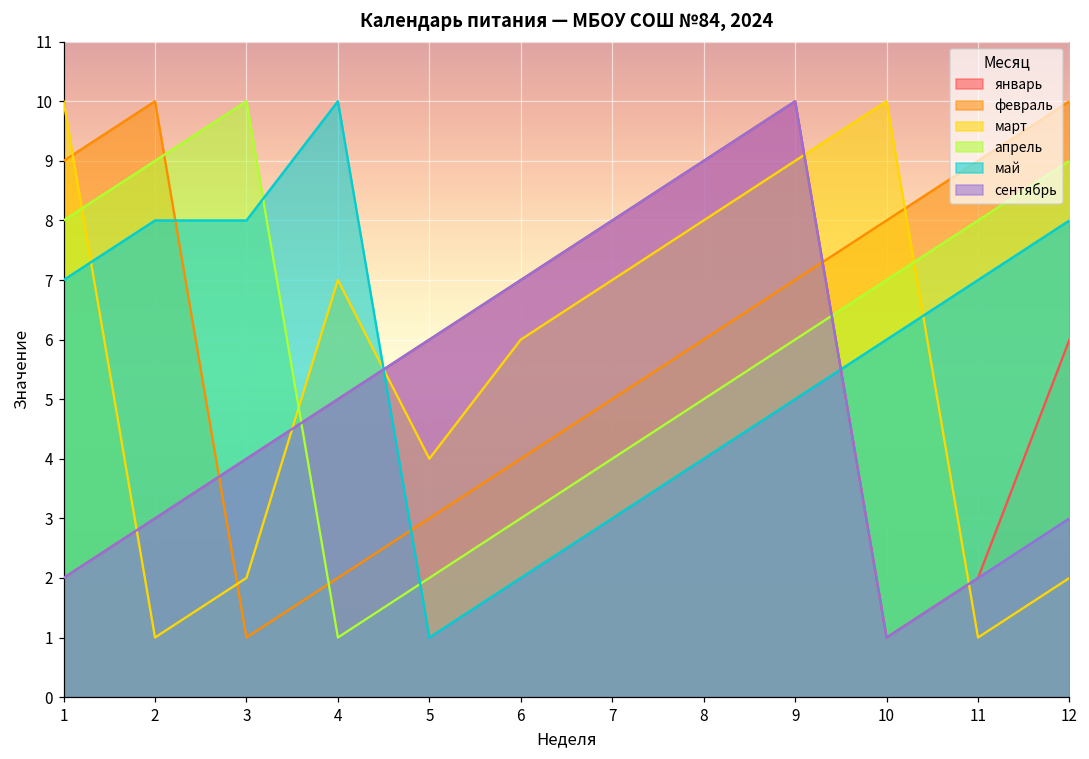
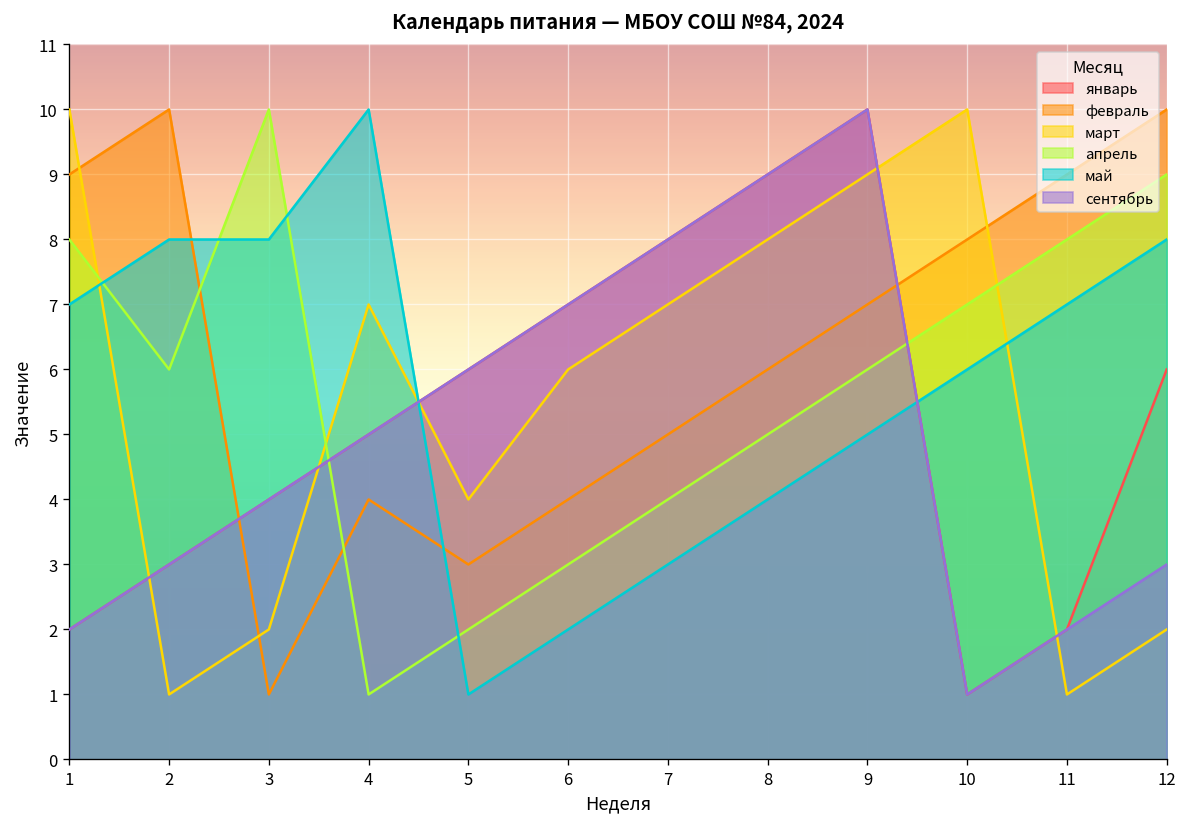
  {
    "январь": {
      "12": 6
    },
    "февраль": {
      "1": 9,
      "2": 10,
      "3": 1,
-     "4": 2,
+     "4": 4,
      "5": 3,
      "6": 4,
      "7": 5,
      "8": 6,
      "9": 7,
      "10": 8,
      "12": 10
    },
    "март": {
      "1": 10,
      "2": 1,
      "3": 2,
      "4": 7,
      "5": 4,
      "6": 6,
      "7": 7,
      "8": 8,
      "9": 9,
      "10": 10,
      "11": 1,
      "12": 2
    },
    "апрель": {
      "1": 8,
-     "2": 9,
+     "2": 6,
      "3": 10,
      "4": 1,
      "5": 2,
      "6": 3,
      "7": 4,
      "8": 5,
      "9": 6,
      "10": 7,
      "11": 8,
      "12": 9
    },
    "май": {
      "1": 7,
      "2": 8,
      "3": 8,
      "4": 10,
      "5": 1,
      "6": 2,
      "7": 3,
      "8": 4,
      "9": 5,
      "10": 6,
      "11": 7,
      "12": 8
    },
    "сентябрь": {
      "12": 3
    }
  }
